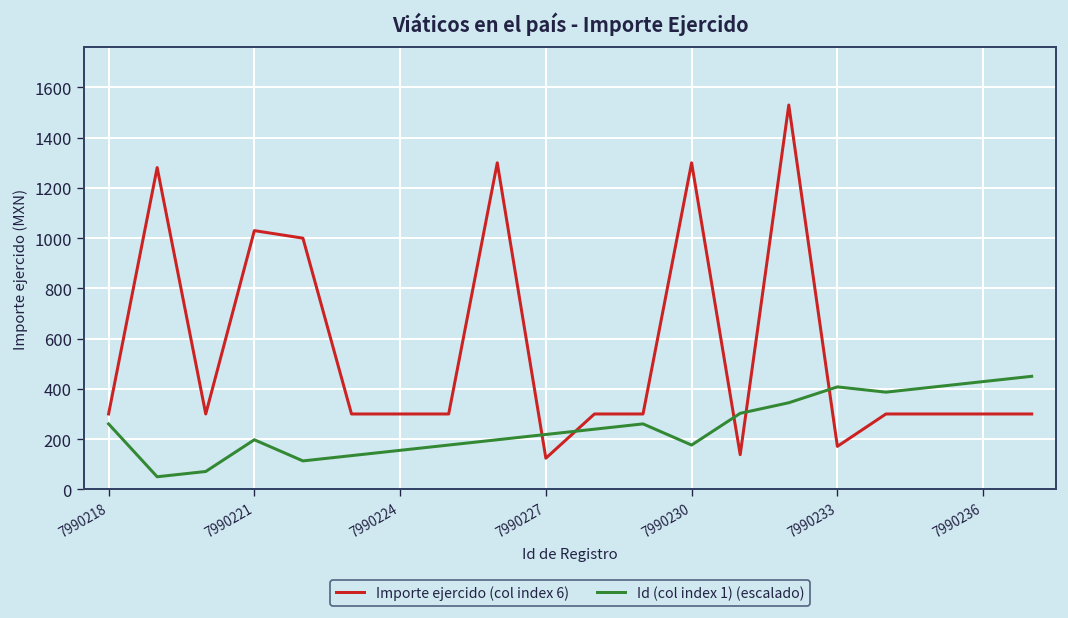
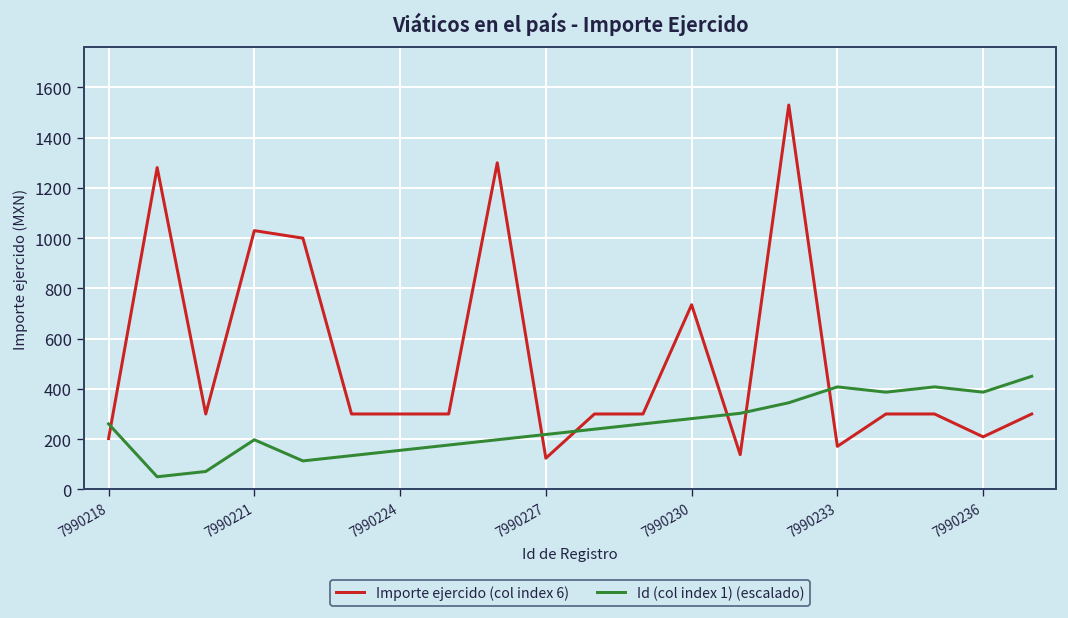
  {
    "Importe ejercido (col index 6)": {
-     "7990218": 300,
+     "7990218": 200,
      "7990221": 1030,
      "7990224": 300,
      "7990227": 120,
-     "7990230": 1300,
+     "7990230": 740,
      "7990233": 170,
-     "7990236": 300
+     "7990236": 210
    },
    "Id (col index 1) (escalado)": {
      "7990218": 260,
      "7990221": 200,
      "7990224": 160,
      "7990227": 220,
-     "7990230": 180,
+     "7990230": 280,
      "7990233": 410,
-     "7990236": 430
+     "7990236": 390
    }
  }
